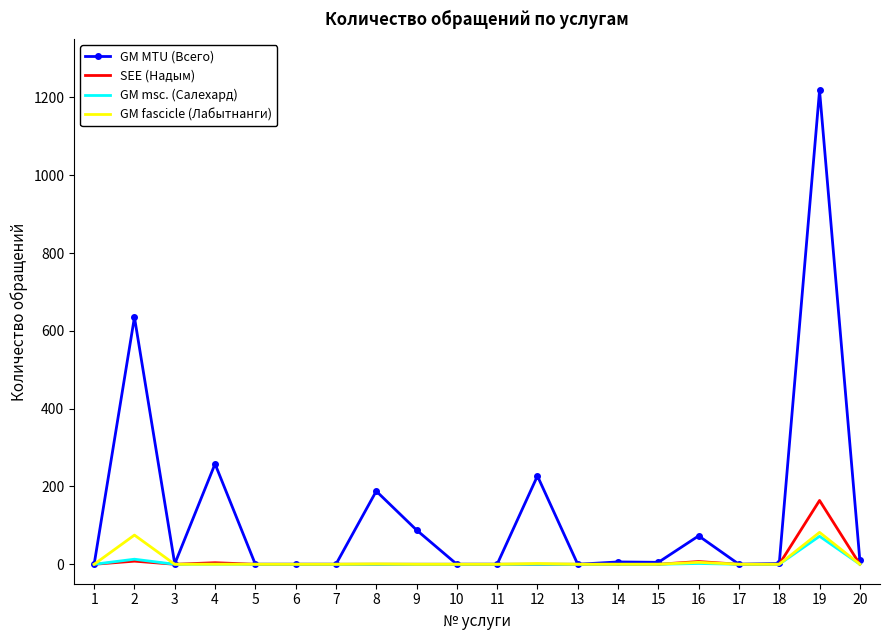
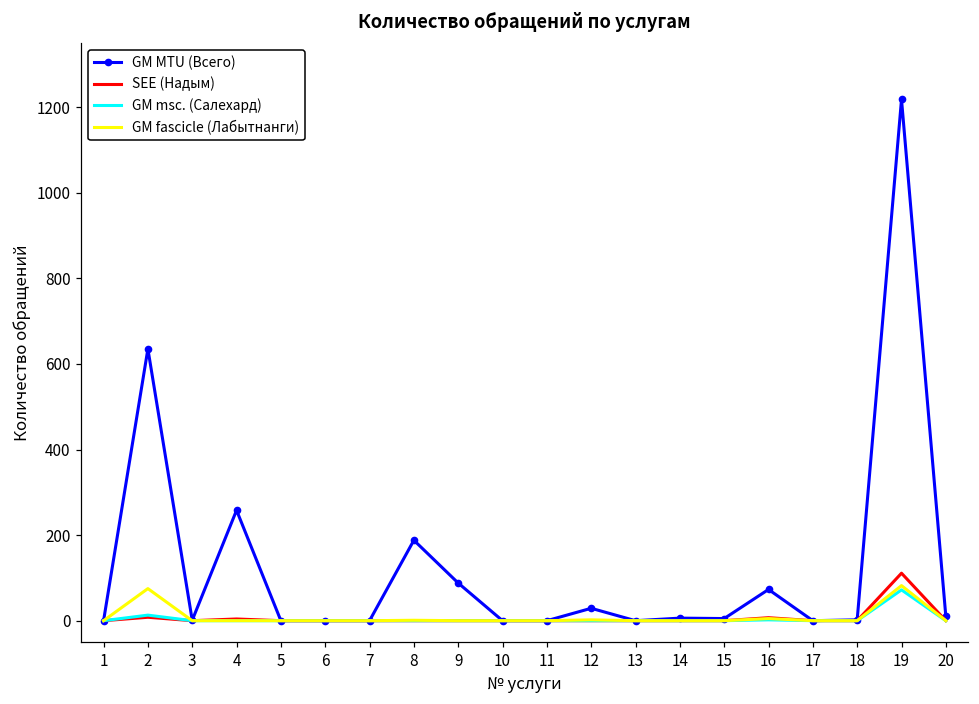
  {
    "GM MTU (Всего)": {
      "2": 640,
      "4": 260,
      "8": 190,
      "9": 90,
-     "12": 230,
+     "12": 30,
      "16": 70,
      "19": 1220,
      "20": 10
    },
    "SEE (Надым)": {
-     "19": 160
+     "19": 110
    },
    "GM msc. (Салехард)": {
      "19": 70
    },
    "GM fascicle (Лабытнанги)": {
      "2": 80,
      "19": 80
    }
  }
